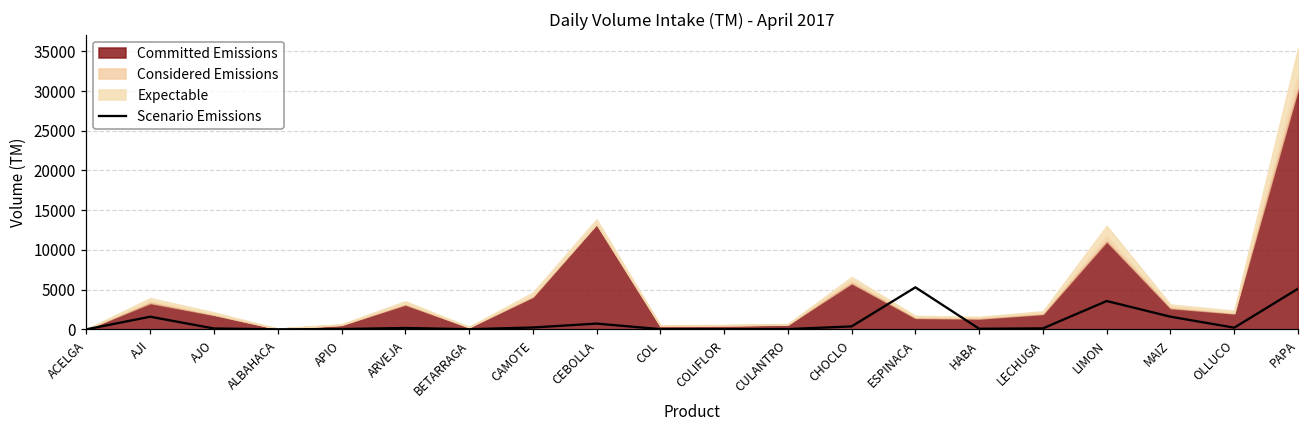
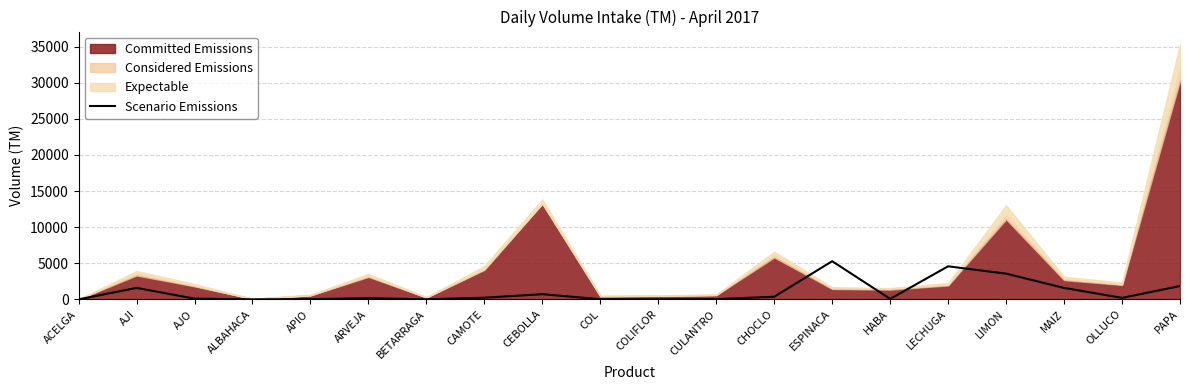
  {
    "Scenario Emissions": {
      "AJI": 2000,
      "AJO": 0,
      "APIO": 0,
      "ARVEJA": 0,
      "CAMOTE": 0,
      "CEBOLLA": 1000,
      "COL": 0,
      "COLIFLOR": 0,
      "CULANTRO": 0,
      "CHOCLO": 0,
      "ESPINACA": 5000,
      "HABA": 0,
-     "LECHUGA": 0,
+     "LECHUGA": 5000,
      "LIMON": 4000,
      "MAIZ": 2000,
      "OLLUCO": 0,
-     "PAPA": 5000
+     "PAPA": 2000
    },
    "Committed Emissions": {
      "CHOCLO": 6000,
      "LIMON": 11000,
      "PAPA": 30000
    }
  }
